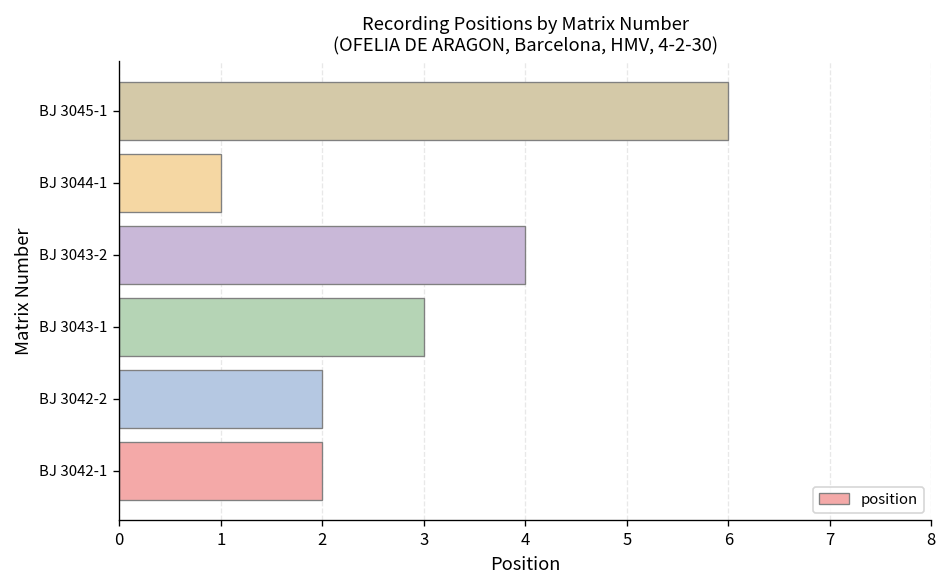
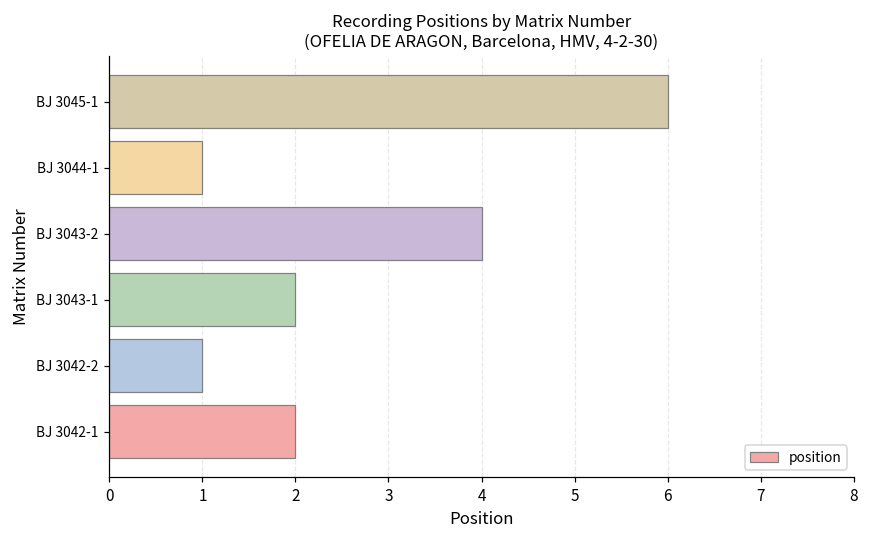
  {
    "BJ 3045-1": 6,
    "BJ 3044-1": 1,
    "BJ 3043-2": 4,
-   "BJ 3043-1": 3,
-   "BJ 3042-2": 2,
+   "BJ 3043-1": 2,
+   "BJ 3042-2": 1,
    "BJ 3042-1": 2
  }
